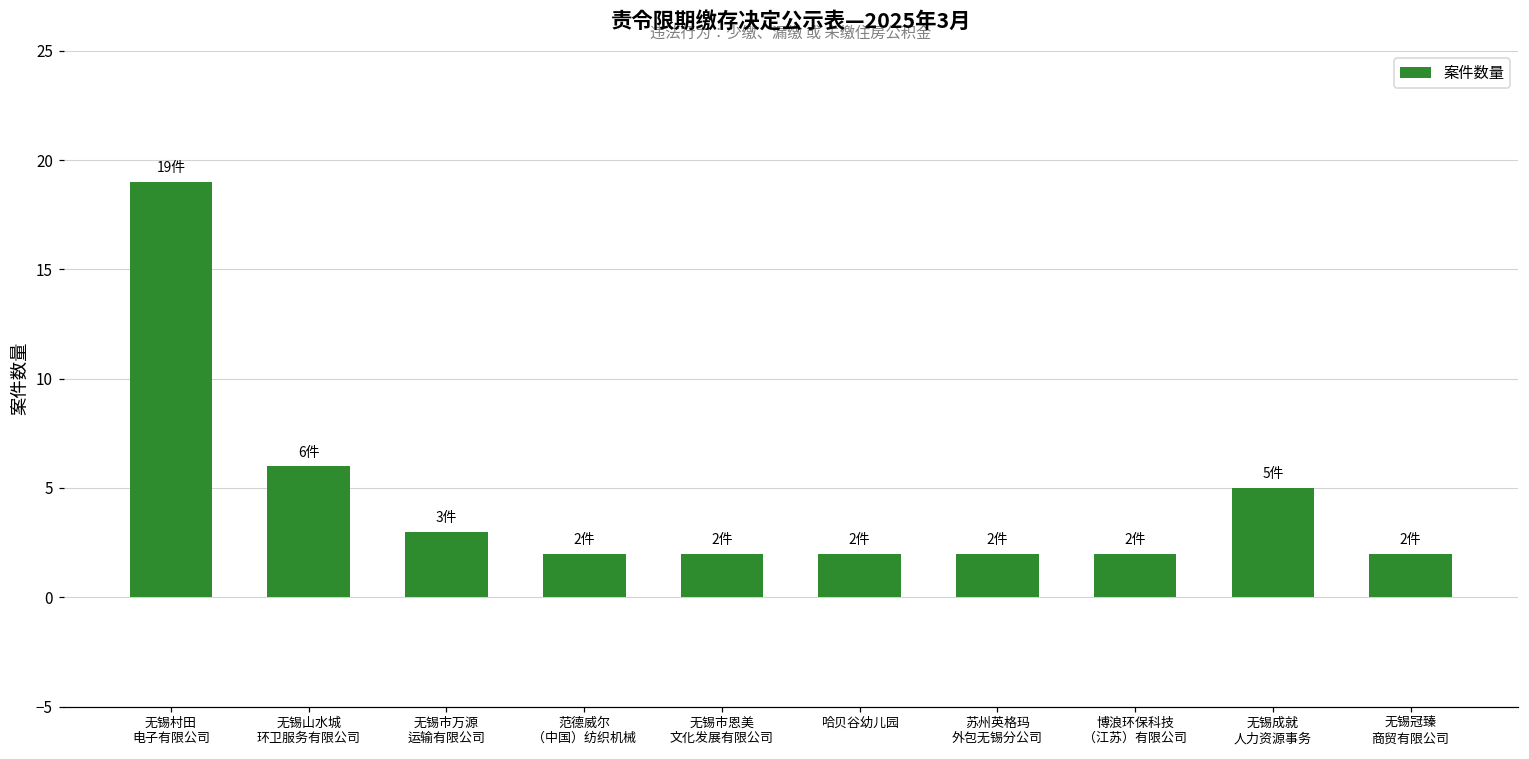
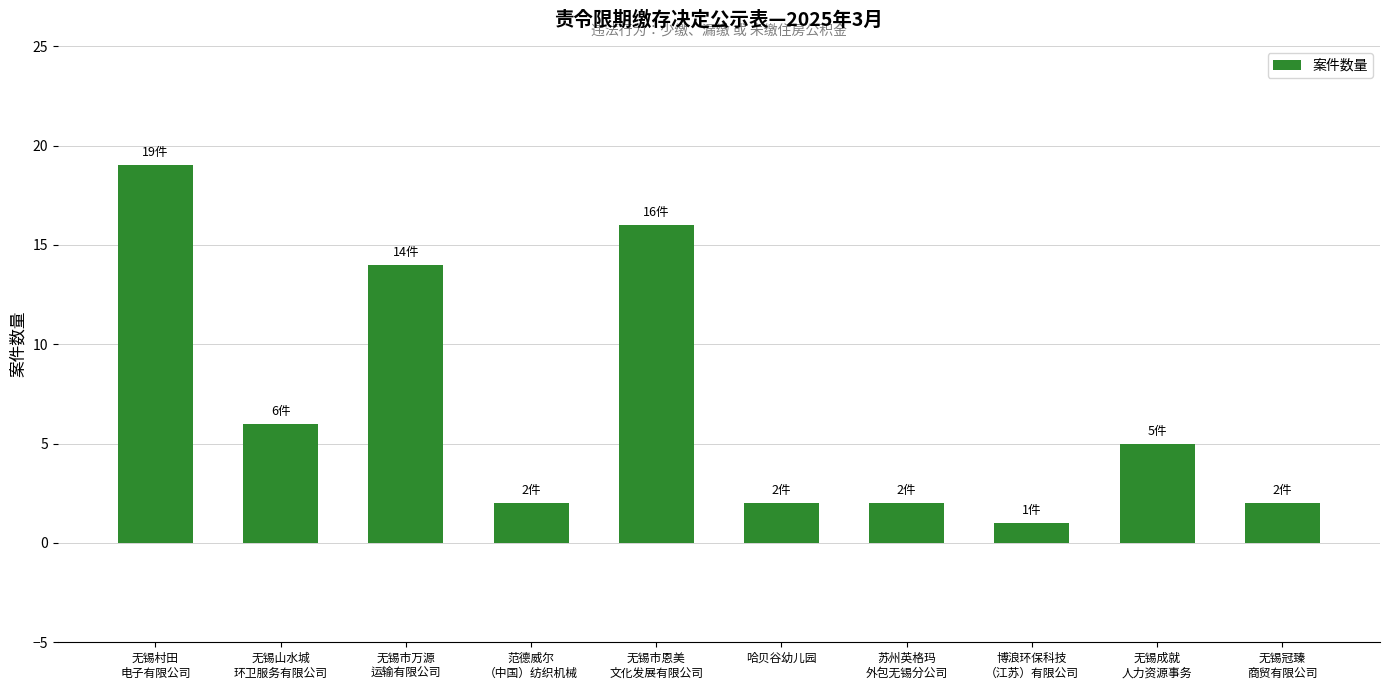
  {
    "无锡村田 电子有限公司": "19件",
    "无锡山水城 环卫服务有限公司": "6件",
-   "无锡市万源 运输有限公司": "3件",
+   "无锡市万源 运输有限公司": "14件",
    "范德威尔 （中国）纺织机械": "2件",
-   "无锡市恩美 文化发展有限公司": "2件",
+   "无锡市恩美 文化发展有限公司": "16件",
    "哈贝谷幼儿园": "2件",
    "苏州英格玛 外包无锡分公司": "2件",
-   "博浪环保科技 （江苏）有限公司": "2件",
+   "博浪环保科技 （江苏）有限公司": "1件",
    "无锡成就 人力资源事务": "5件",
    "无锡冠臻 商贸有限公司": "2件"
  }
